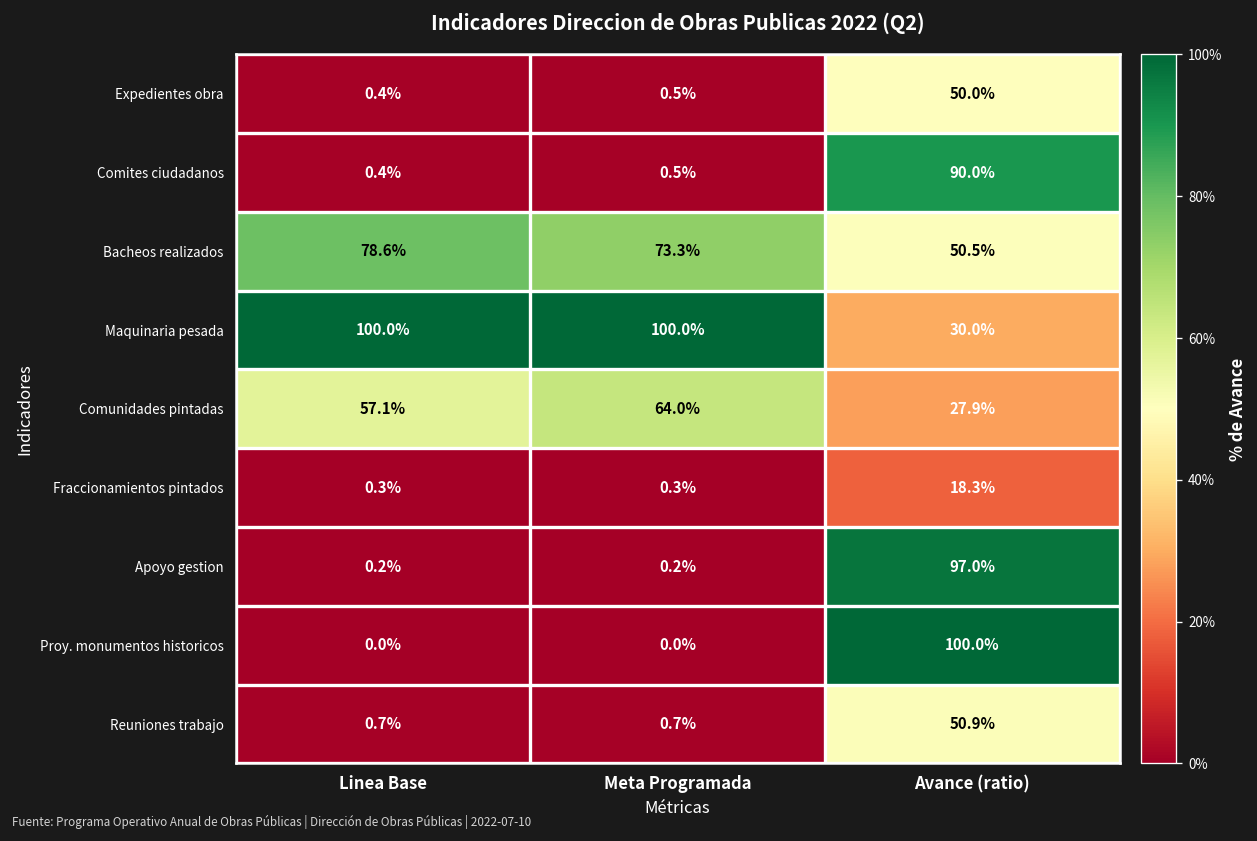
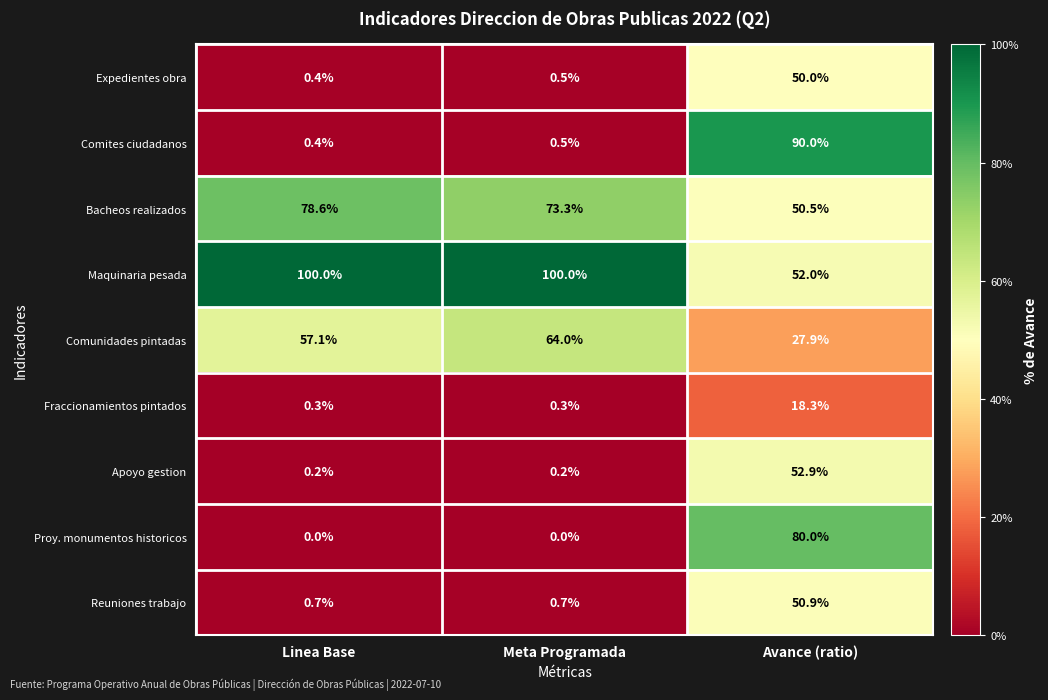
  {
    "Expedientes obra": {
      "Linea Base": "0.4%",
      "Meta Programada": "0.5%",
      "Avance (ratio)": "50.0%"
    },
    "Comites ciudadanos": {
      "Linea Base": "0.4%",
      "Meta Programada": "0.5%",
      "Avance (ratio)": "90.0%"
    },
    "Bacheos realizados": {
      "Linea Base": "78.6%",
      "Meta Programada": "73.3%",
      "Avance (ratio)": "50.5%"
    },
    "Maquinaria pesada": {
      "Linea Base": "100.0%",
      "Meta Programada": "100.0%",
-     "Avance (ratio)": "30.0%"
+     "Avance (ratio)": "52.0%"
    },
    "Comunidades pintadas": {
      "Linea Base": "57.1%",
      "Meta Programada": "64.0%",
      "Avance (ratio)": "27.9%"
    },
    "Fraccionamientos pintados": {
      "Linea Base": "0.3%",
      "Meta Programada": "0.3%",
      "Avance (ratio)": "18.3%"
    },
    "Apoyo gestion": {
      "Linea Base": "0.2%",
      "Meta Programada": "0.2%",
-     "Avance (ratio)": "97.0%"
+     "Avance (ratio)": "52.9%"
    },
    "Proy. monumentos historicos": {
      "Linea Base": "0.0%",
      "Meta Programada": "0.0%",
-     "Avance (ratio)": "100.0%"
+     "Avance (ratio)": "80.0%"
    },
    "Reuniones trabajo": {
      "Linea Base": "0.7%",
      "Meta Programada": "0.7%",
      "Avance (ratio)": "50.9%"
    }
  }
